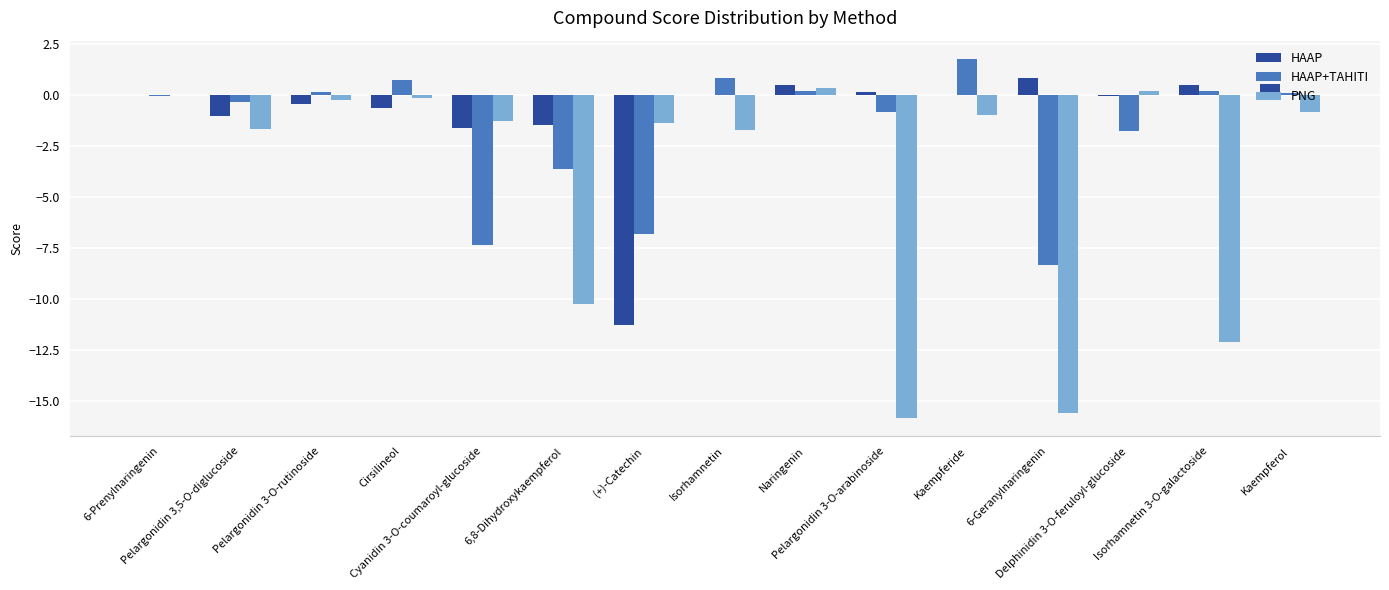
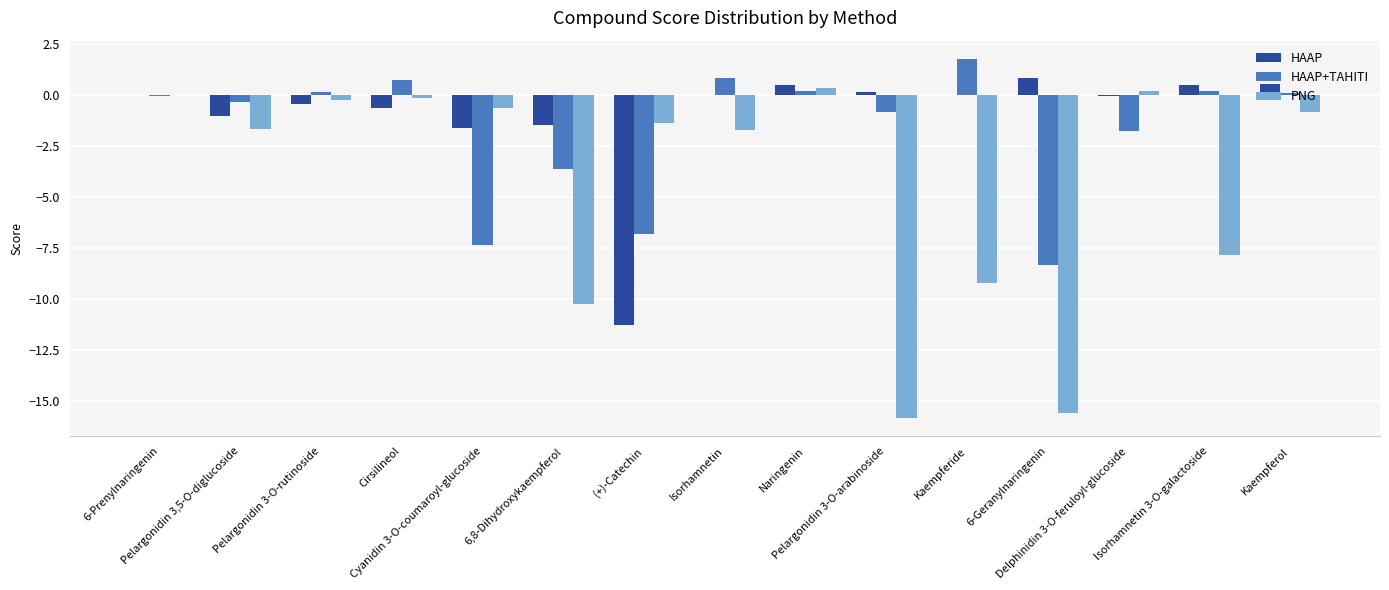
  {
    "HAAP": {
      "Pelargonidin 3,5-O-diglucoside": -1.0,
      "Pelargonidin 3-O-rutinoside": -0.4,
      "Cirsilineol": -0.6,
      "Cyanidin 3-O-coumaroyl-glucoside": -1.6,
      "6,8-Dihydroxykaempferol": -1.4,
      "(+)-Catechin": -11.3,
      "Naringenin": 0.5,
      "Pelargonidin 3-O-arabinoside": 0.1,
      "6-Geranylnaringenin": 0.8,
      "Isorhamnetin 3-O-galactoside": 0.5,
      "Kaempferol": 0.6
    },
    "HAAP+TAHITI": {
      "Pelargonidin 3,5-O-diglucoside": -0.3,
      "Pelargonidin 3-O-rutinoside": 0.1,
      "Cirsilineol": 0.7,
      "Cyanidin 3-O-coumaroyl-glucoside": -7.3,
      "6,8-Dihydroxykaempferol": -3.6,
      "(+)-Catechin": -6.8,
      "Isorhamnetin": 0.8,
      "Naringenin": 0.2,
      "Pelargonidin 3-O-arabinoside": -0.8,
      "Kaempferide": 1.8,
      "6-Geranylnaringenin": -8.3,
      "Delphinidin 3-O-feruloyl-glucoside": -1.8,
      "Isorhamnetin 3-O-galactoside": 0.2
    },
    "PNG": {
      "Pelargonidin 3,5-O-diglucoside": -1.7,
      "Pelargonidin 3-O-rutinoside": -0.2,
      "Cirsilineol": -0.1,
-     "Cyanidin 3-O-coumaroyl-glucoside": -1.3,
+     "Cyanidin 3-O-coumaroyl-glucoside": -0.6,
      "6,8-Dihydroxykaempferol": -10.2,
      "(+)-Catechin": -1.4,
      "Isorhamnetin": -1.7,
      "Naringenin": 0.3,
      "Pelargonidin 3-O-arabinoside": -15.8,
-     "Kaempferide": -1.0,
+     "Kaempferide": -9.2,
      "6-Geranylnaringenin": -15.6,
      "Delphinidin 3-O-feruloyl-glucoside": 0.2,
-     "Isorhamnetin 3-O-galactoside": -12.1,
+     "Isorhamnetin 3-O-galactoside": -7.8,
      "Kaempferol": -0.8
    }
  }
